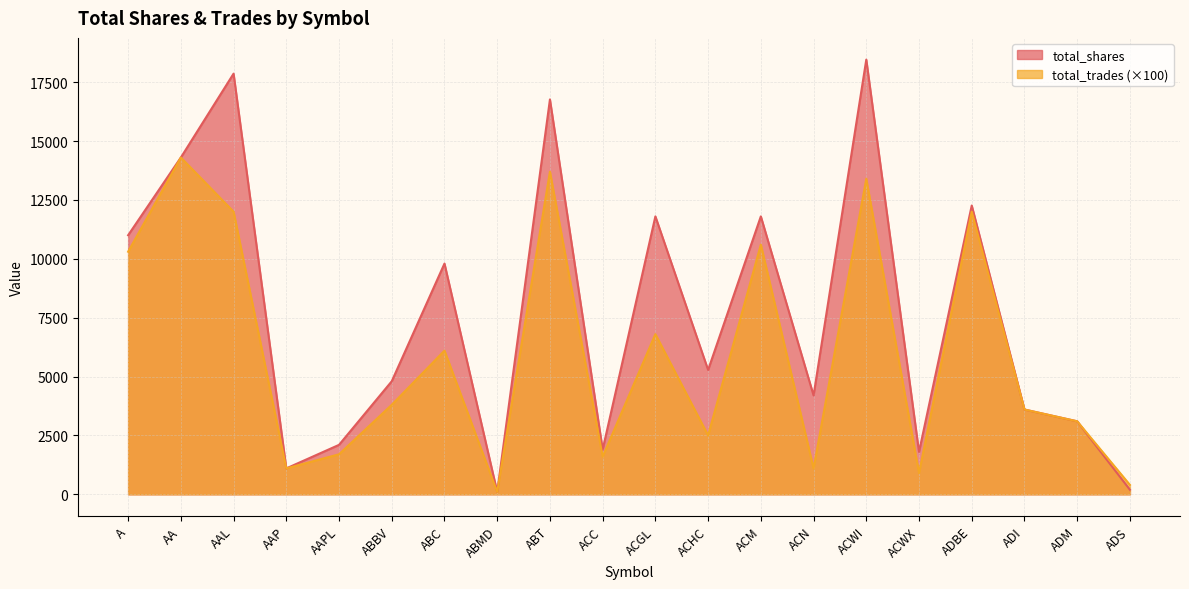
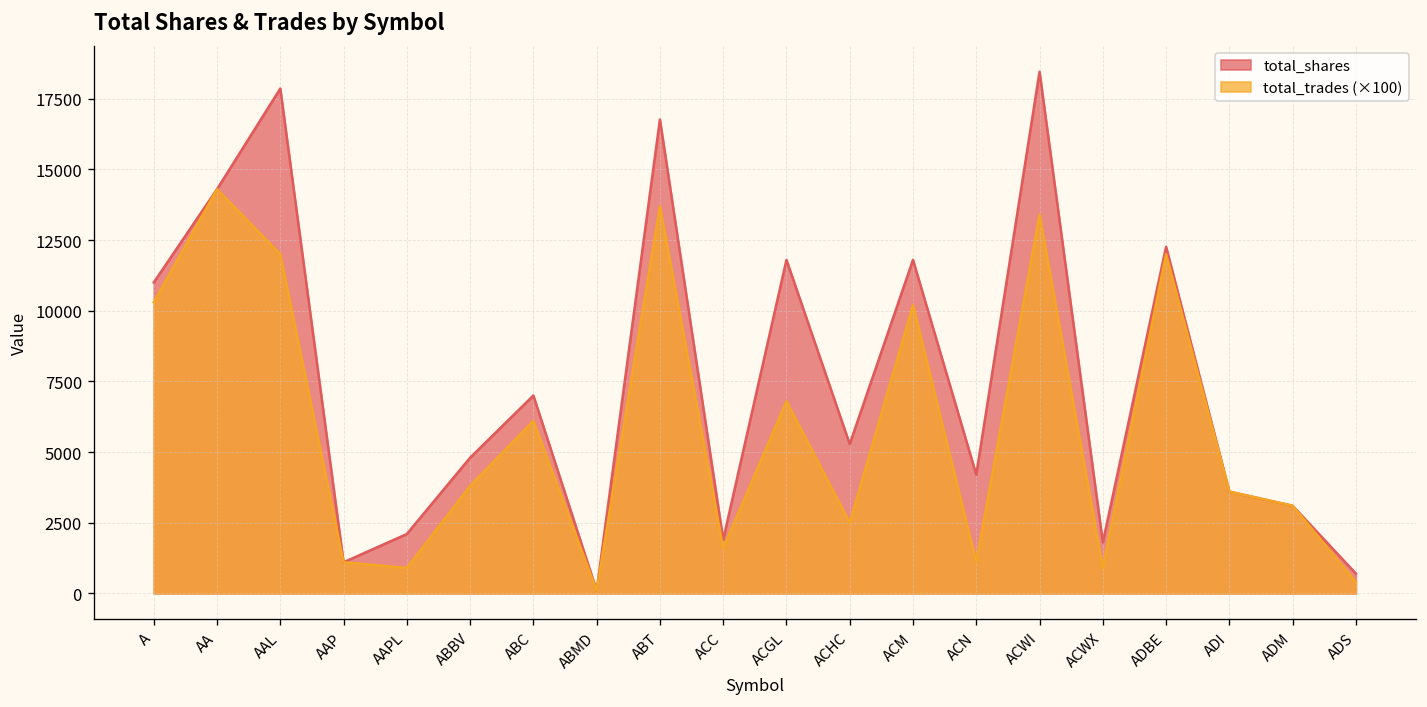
  {
    "total_shares": {
      "A": 11000,
      "AAL": 17900,
      "AAPL": 2100,
      "ABBV": 4800,
-     "ABC": 9800,
+     "ABC": 7000,
      "ABT": 16800,
      "ACC": 1900,
      "ACGL": 11800,
      "ACHC": 5300,
      "ACM": 11800,
      "ACN": 4200,
      "ACWI": 18500,
      "ACWX": 1800,
      "ADBE": 12300,
-     "ADS": 200
+     "ADS": 700
    },
    "total_trades (×100)": {
      "A": 10300,
      "AAL": 12000,
-     "AAPL": 1700,
+     "AAPL": 900,
      "ABBV": 3800,
      "ABC": 6100,
      "ABT": 13700,
      "ACC": 1600,
      "ACGL": 6800,
      "ACHC": 2500,
-     "ACM": 10600,
+     "ACM": 10200,
      "ACN": 1100,
      "ACWI": 13400,
      "ACWX": 900,
      "ADBE": 12000,
      "ADS": 400
    }
  }
